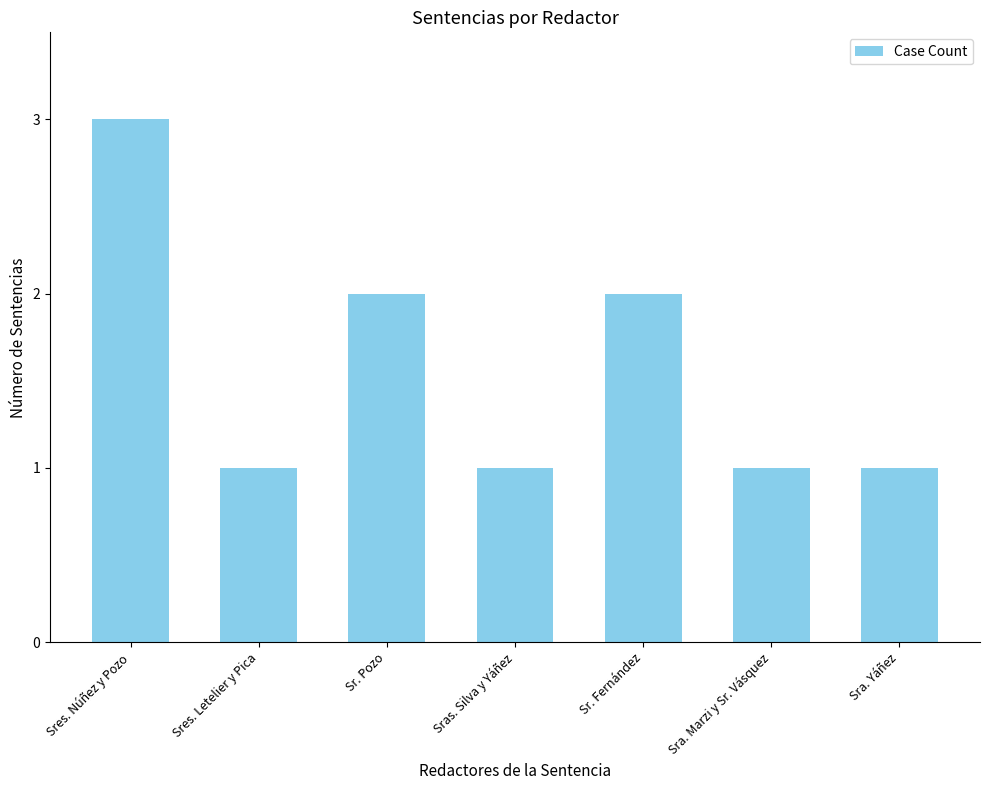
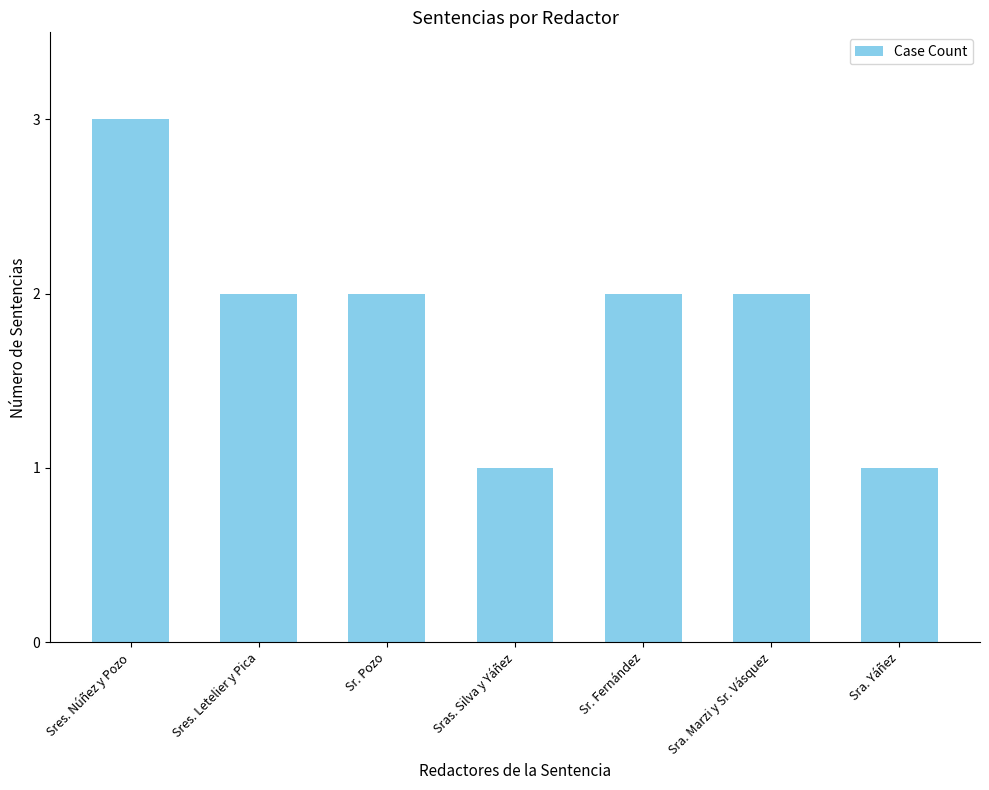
  {
    "Sres. Núñez y Pozo": 3,
-   "Sres. Letelier y Pica": 1,
+   "Sres. Letelier y Pica": 2,
    "Sr. Pozo": 2,
    "Sras. Silva y Yáñez": 1,
    "Sr. Fernández": 2,
-   "Sra. Marzi y Sr. Vásquez": 1,
+   "Sra. Marzi y Sr. Vásquez": 2,
    "Sra. Yáñez": 1
  }
